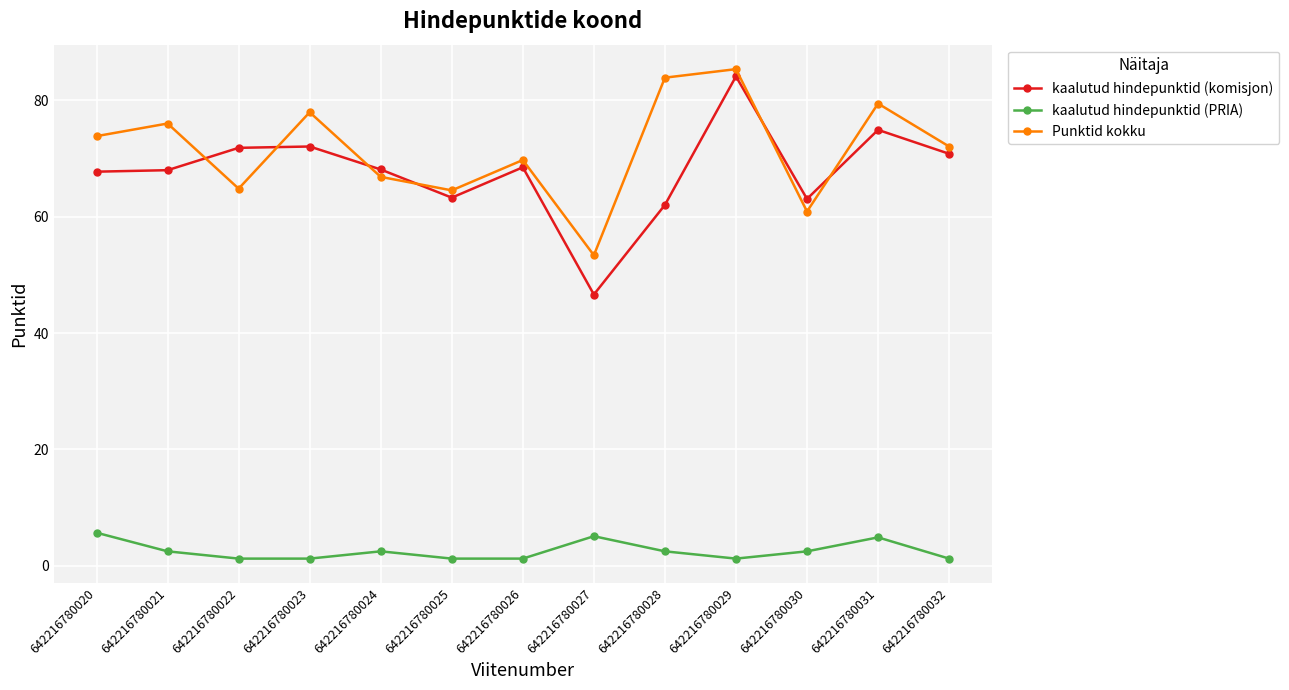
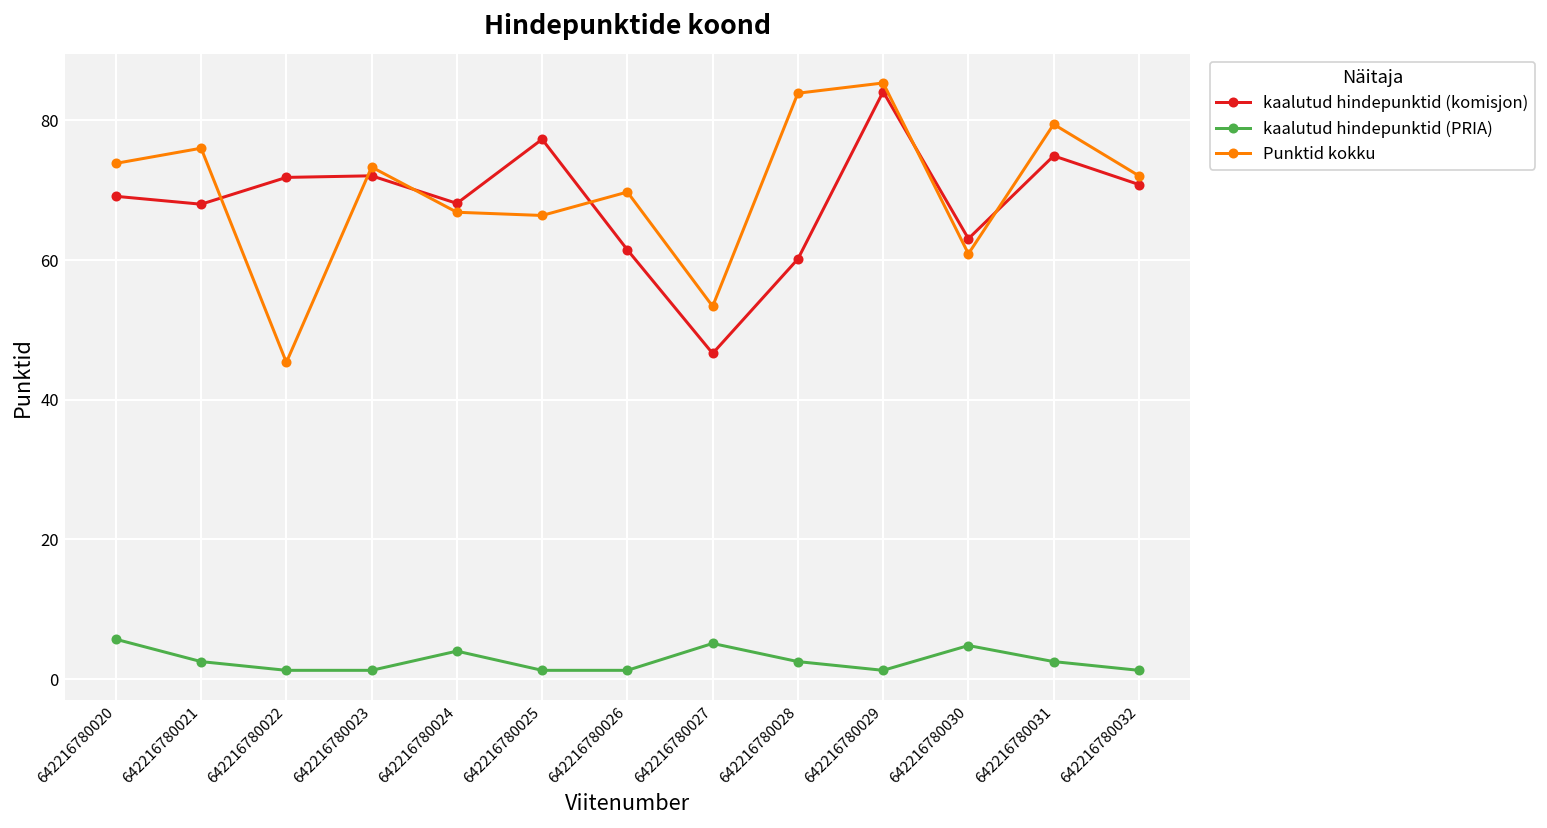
  {
    "kaalutud hindepunktid (komisjon)": {
-     "642216780020": 68,
+     "642216780020": 69,
      "642216780021": 68,
      "642216780022": 72,
      "642216780023": 72,
      "642216780024": 68,
-     "642216780025": 63,
-     "642216780026": 68,
+     "642216780025": 77,
+     "642216780026": 61,
      "642216780027": 47,
-     "642216780028": 62,
+     "642216780028": 60,
      "642216780029": 84,
      "642216780030": 63,
      "642216780031": 75,
      "642216780032": 71
    },
    "kaalutud hindepunktid (PRIA)": {
      "642216780020": 6,
      "642216780021": 3,
      "642216780022": 1,
      "642216780023": 1,
-     "642216780024": 3,
+     "642216780024": 4,
      "642216780025": 1,
      "642216780026": 1,
      "642216780027": 5,
      "642216780028": 3,
      "642216780029": 1,
-     "642216780030": 3,
-     "642216780031": 5,
+     "642216780030": 5,
+     "642216780031": 3,
      "642216780032": 1
    },
    "Punktid kokku": {
      "642216780020": 74,
      "642216780021": 76,
-     "642216780022": 65,
-     "642216780023": 78,
+     "642216780022": 45,
+     "642216780023": 73,
      "642216780024": 67,
-     "642216780025": 65,
+     "642216780025": 66,
      "642216780026": 70,
      "642216780027": 53,
      "642216780028": 84,
      "642216780029": 85,
      "642216780030": 61,
      "642216780031": 79,
      "642216780032": 72
    }
  }
